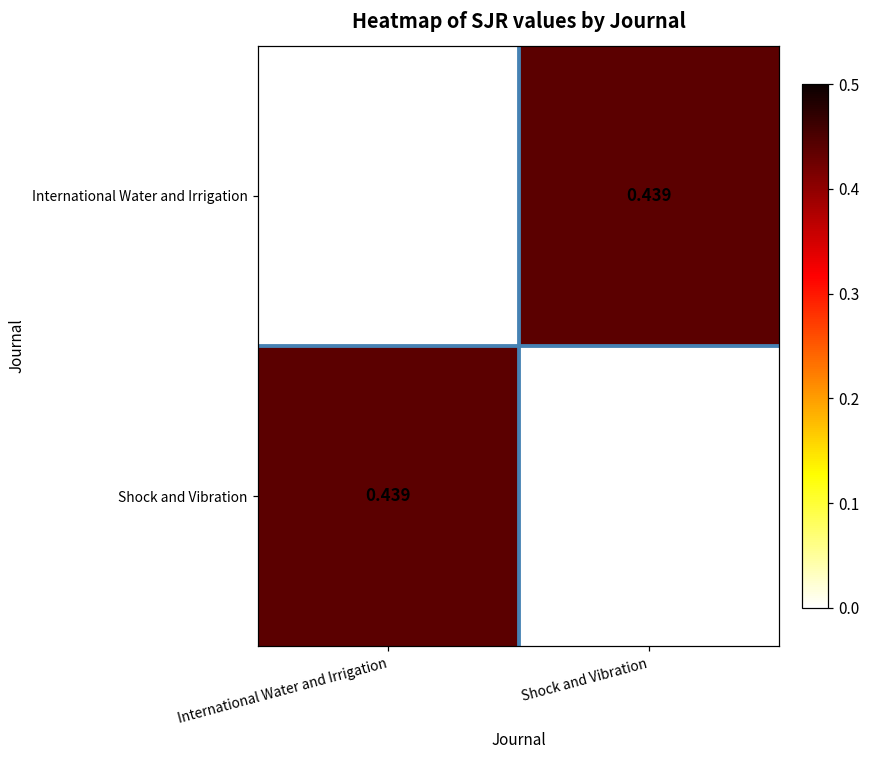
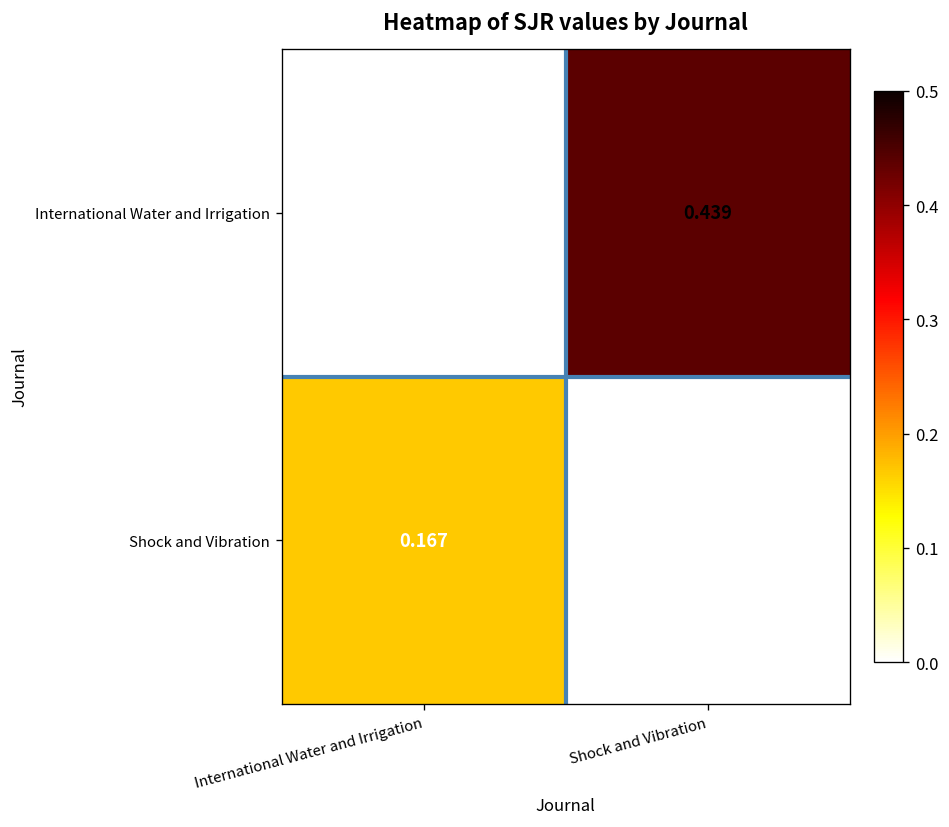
  {
    "International Water and Irrigation": {
      "Shock and Vibration": 0.439
    },
    "Shock and Vibration": {
-     "International Water and Irrigation": 0.439
+     "International Water and Irrigation": 0.167
    }
  }
